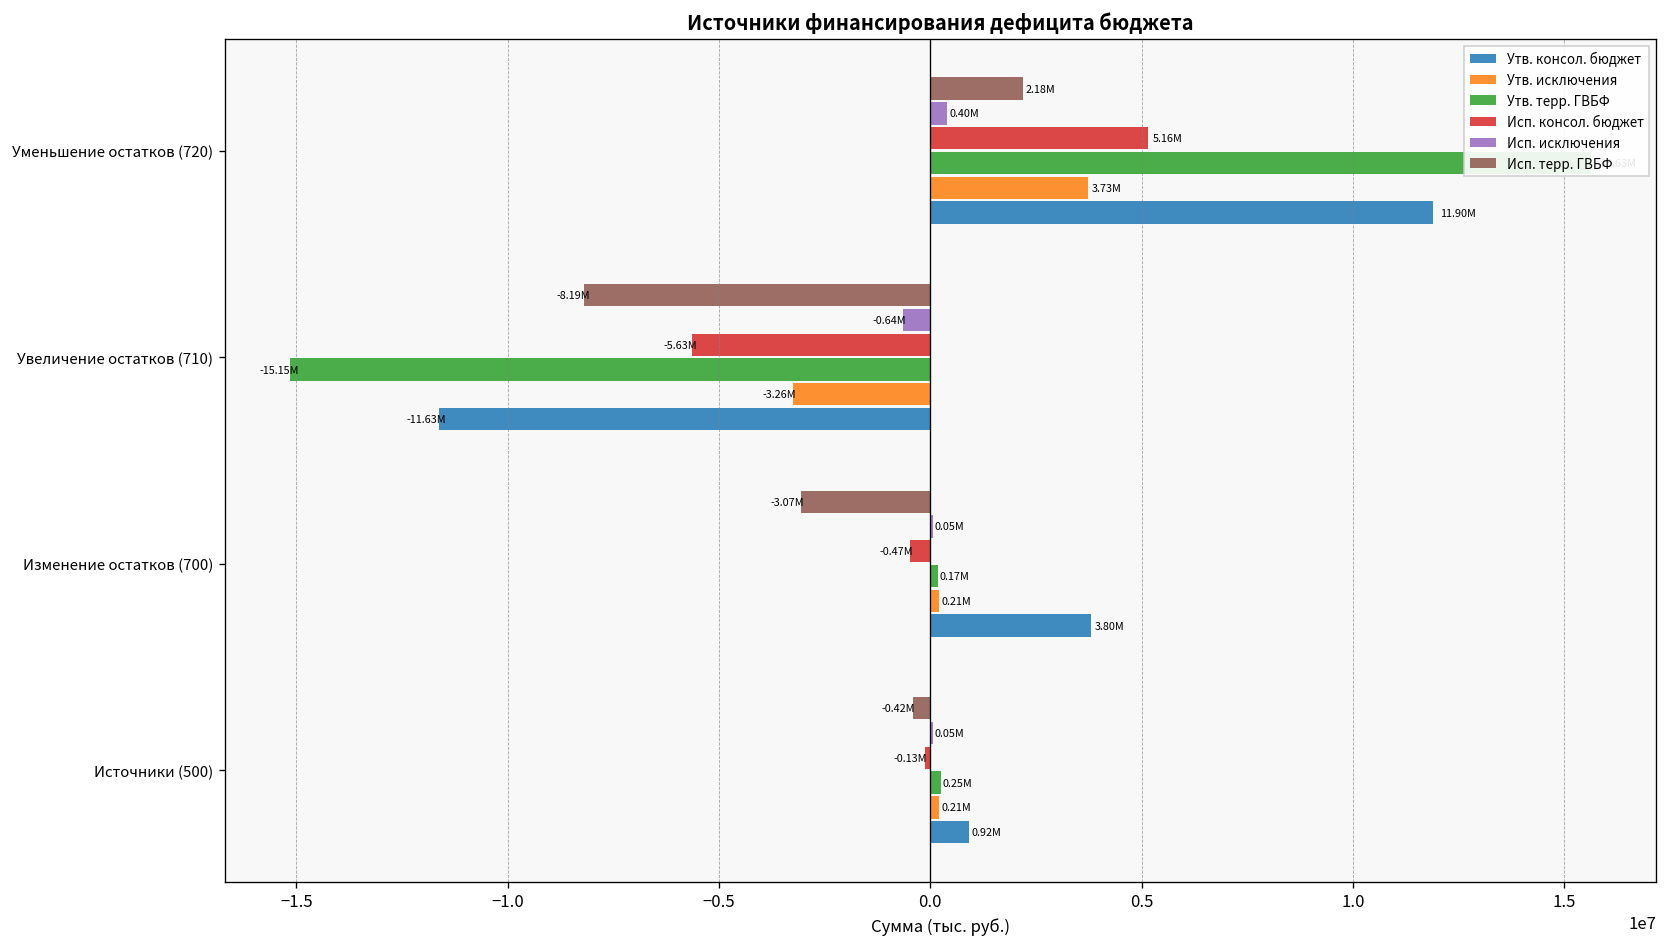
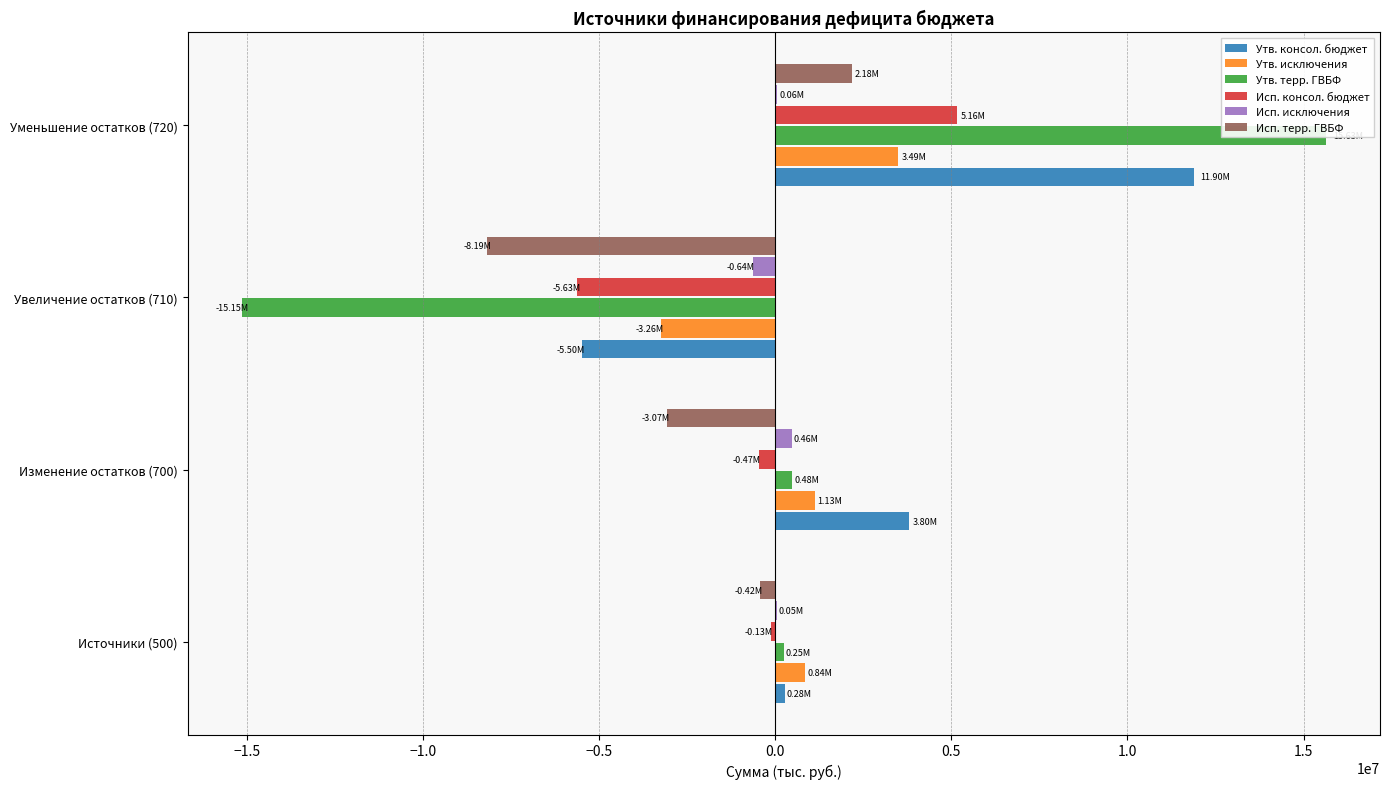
  {
    "Утв. консол. бюджет": {
      "Уменьшение остатков (720)": "11.90M",
-     "Увеличение остатков (710)": "-11.63M",
+     "Увеличение остатков (710)": "-5.50M",
      "Изменение остатков (700)": "3.80M",
-     "Источники (500)": "0.92M"
+     "Источники (500)": "0.28M"
    },
    "Утв. исключения": {
-     "Уменьшение остатков (720)": "3.73M",
+     "Уменьшение остатков (720)": "3.49M",
      "Увеличение остатков (710)": "-3.26M",
-     "Изменение остатков (700)": "0.21M",
-     "Источники (500)": "0.21M"
+     "Изменение остатков (700)": "1.13M",
+     "Источники (500)": "0.84M"
    },
    "Утв. терр. ГВБФ": {
      "Увеличение остатков (710)": "-15.15M",
-     "Изменение остатков (700)": "0.17M",
+     "Изменение остатков (700)": "0.48M",
      "Источники (500)": "0.25M"
    },
    "Исп. консол. бюджет": {
      "Уменьшение остатков (720)": "5.16M",
      "Увеличение остатков (710)": "-5.63M",
      "Изменение остатков (700)": "-0.47M",
      "Источники (500)": "-0.13M"
    },
    "Исп. исключения": {
-     "Уменьшение остатков (720)": "0.40M",
+     "Уменьшение остатков (720)": "0.06M",
      "Увеличение остатков (710)": "-0.64M",
-     "Изменение остатков (700)": "0.05M",
+     "Изменение остатков (700)": "0.46M",
      "Источники (500)": "0.05M"
    },
    "Исп. терр. ГВБФ": {
      "Уменьшение остатков (720)": "2.18M",
      "Увеличение остатков (710)": "-8.19M",
      "Изменение остатков (700)": "-3.07M",
      "Источники (500)": "-0.42M"
    }
  }
